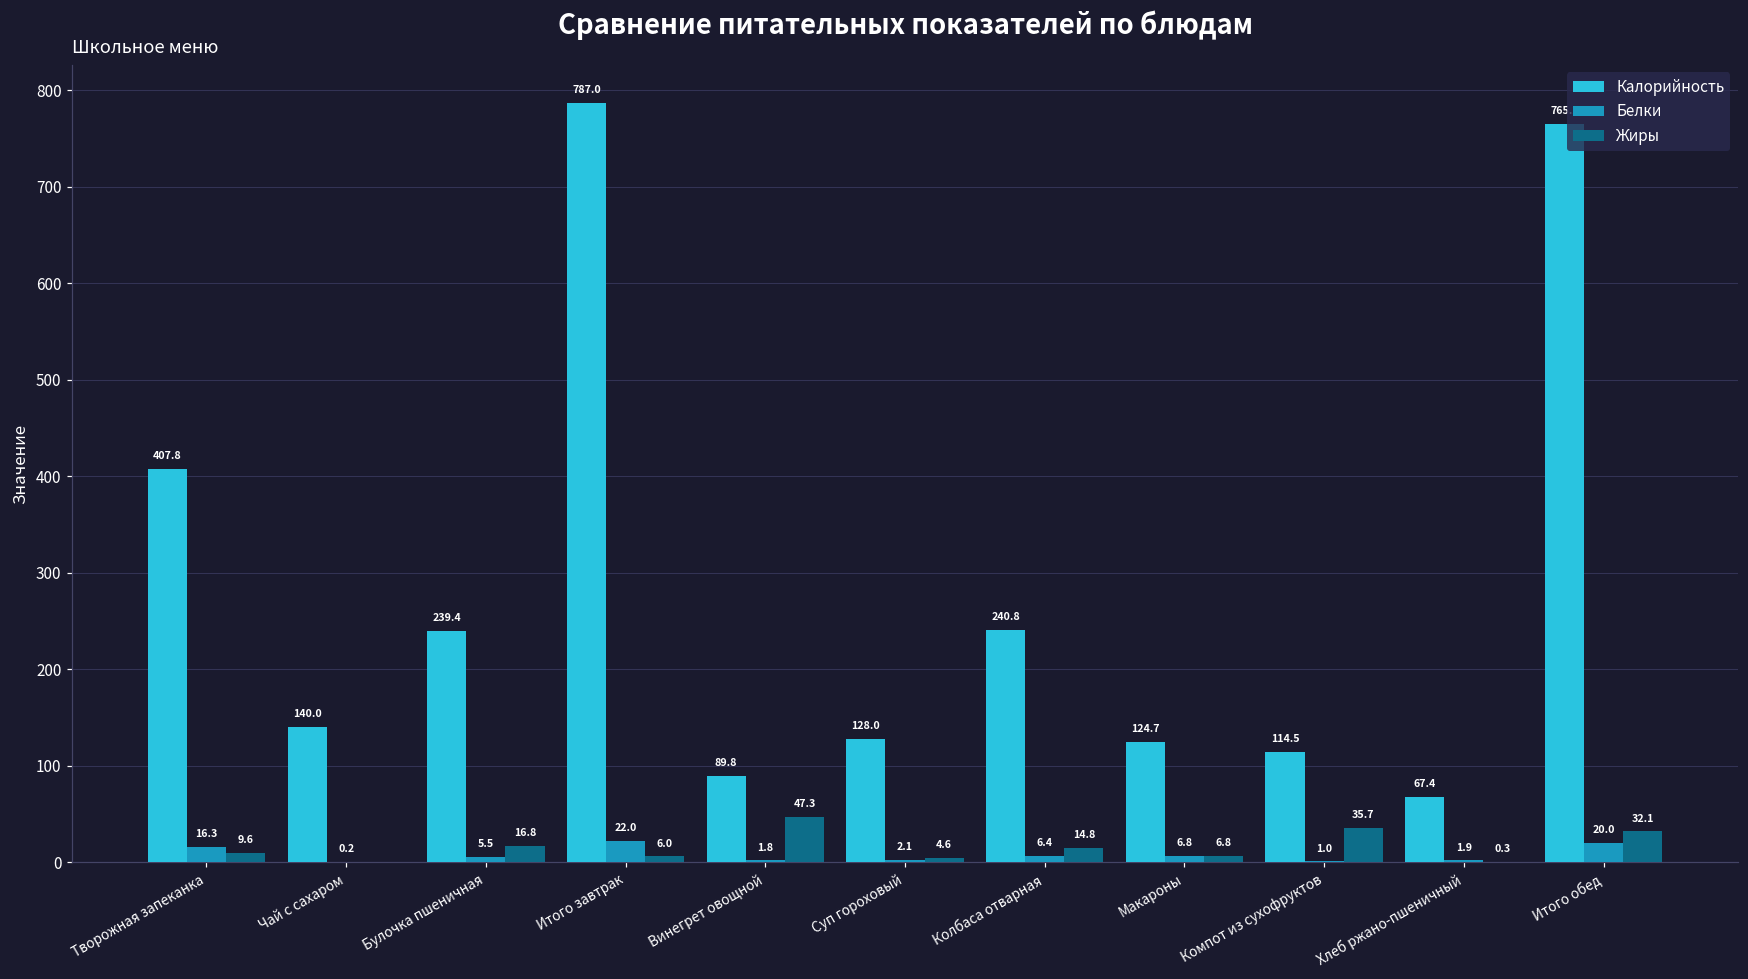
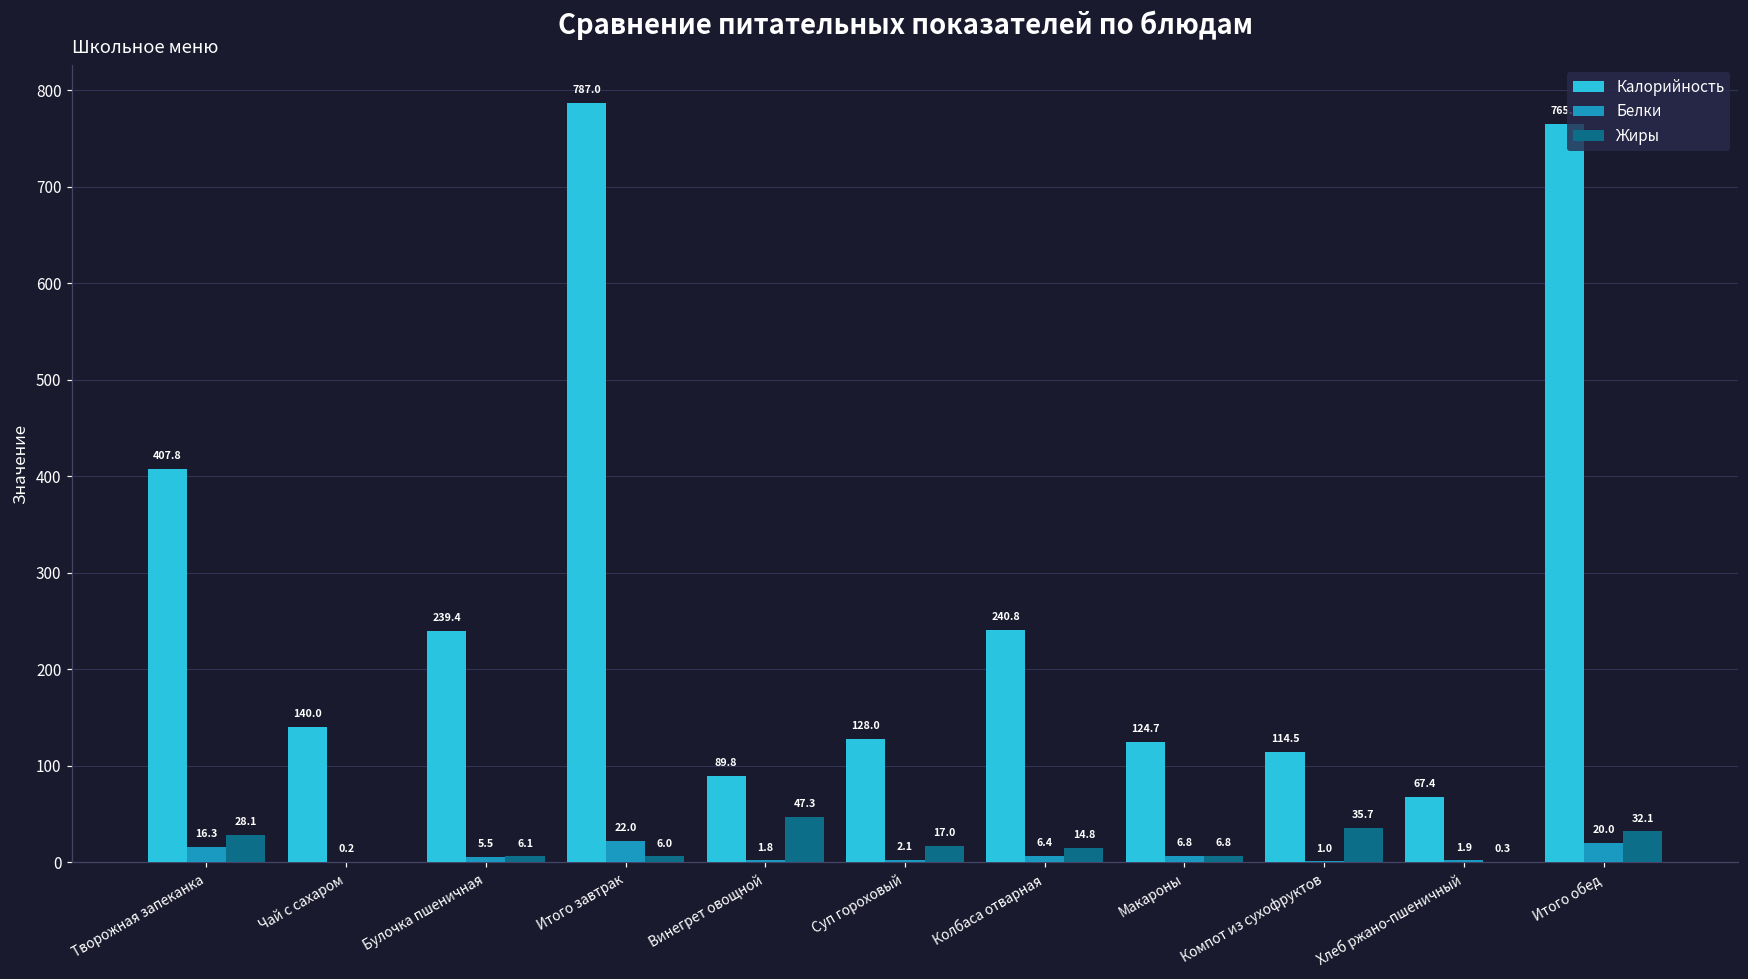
  {
    "Жиры": {
-     "Творожная запеканка": 9.6,
-     "Булочка пшеничная": 16.8,
+     "Творожная запеканка": 28.1,
+     "Булочка пшеничная": 6.1,
      "Итого завтрак": 6.0,
      "Винегрет овощной": 47.3,
-     "Суп гороховый": 4.6,
+     "Суп гороховый": 17.0,
      "Колбаса отварная": 14.8,
      "Макароны": 6.8,
      "Компот из сухофруктов": 35.7,
      "Хлеб ржано-пшеничный": 0.3,
      "Итого обед": 32.1
    }
  }
